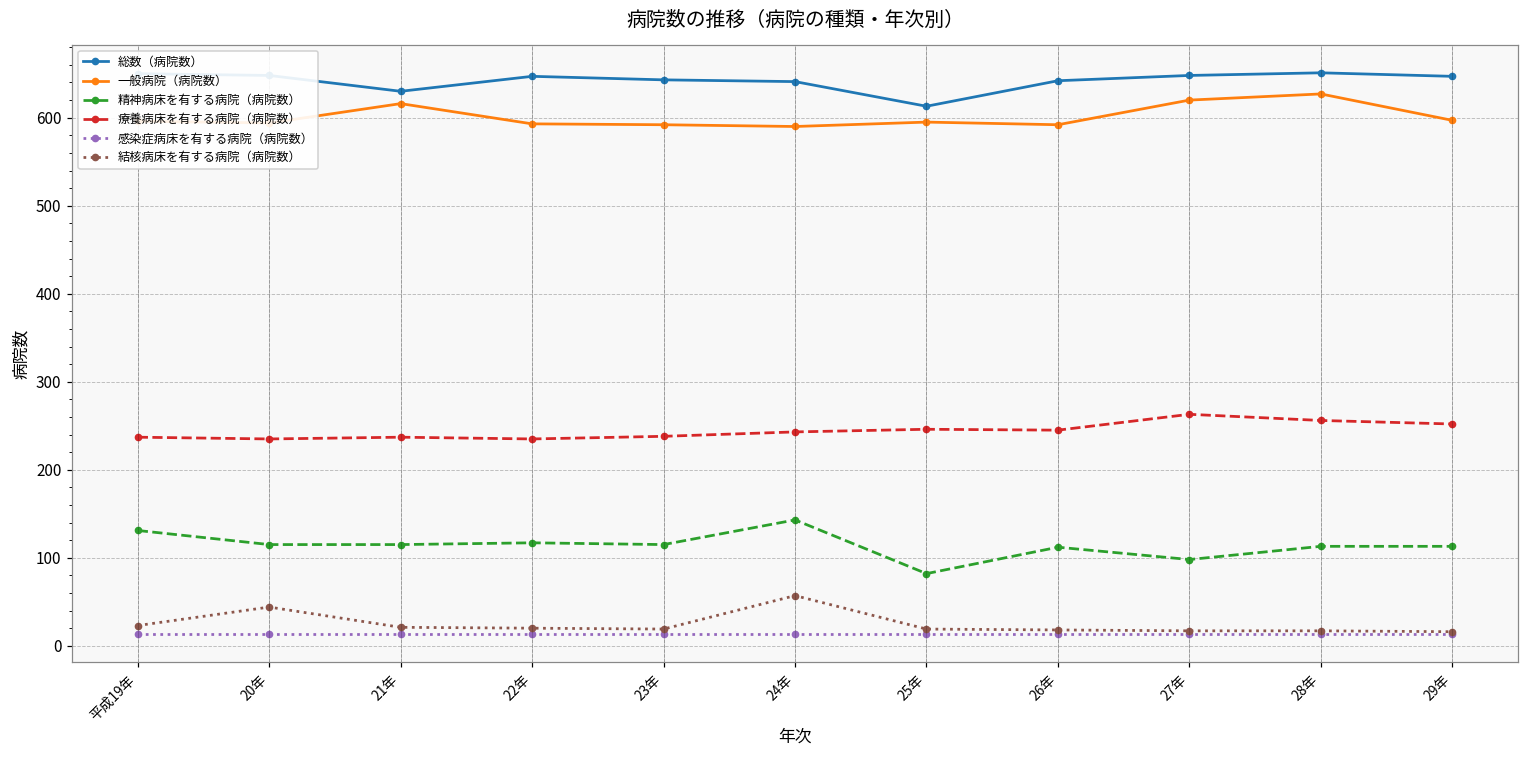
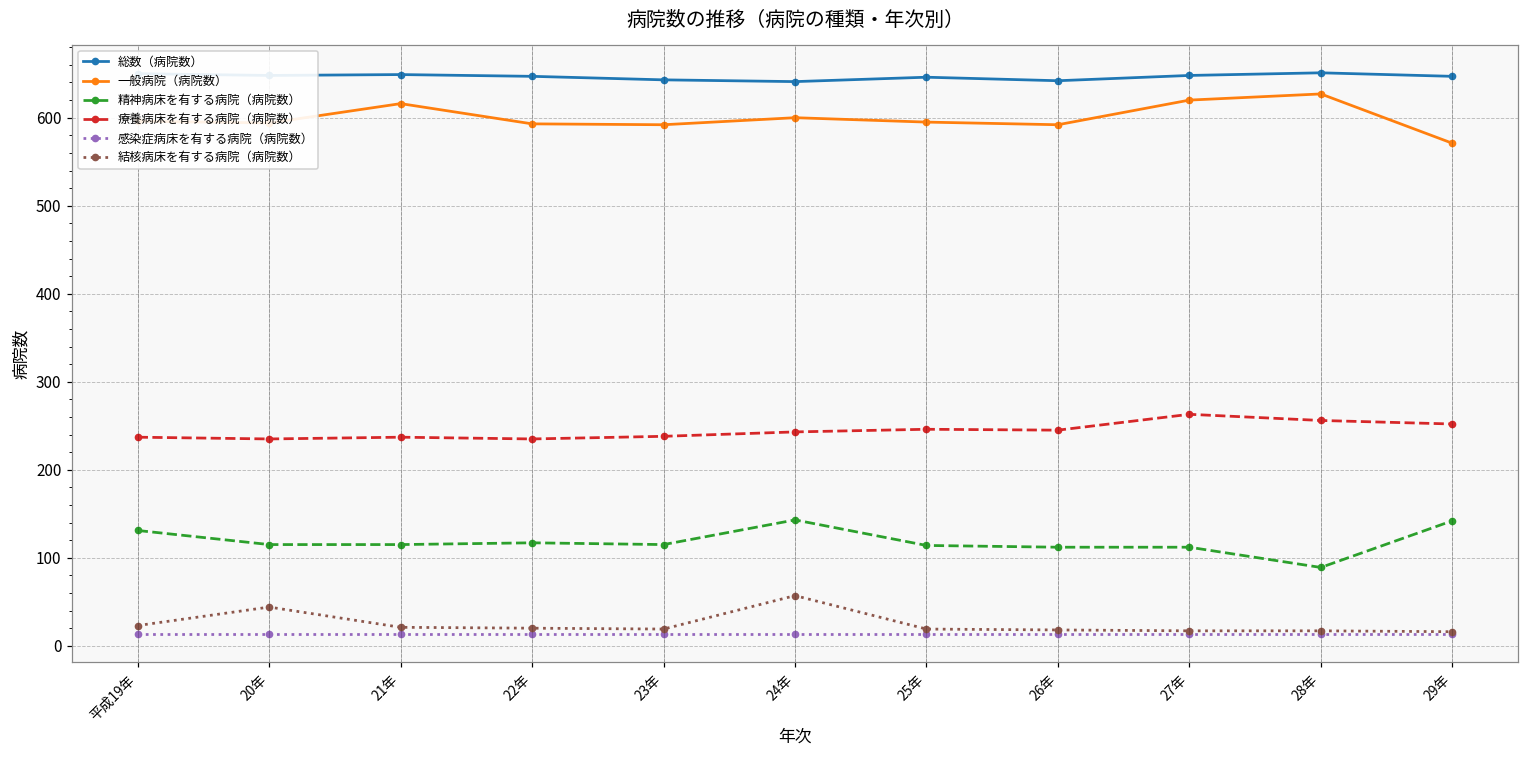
  {
    "総数（病院数）": {
-     "21年": 630,
+     "21年": 650,
      "22年": 650,
      "23年": 640,
      "24年": 640,
-     "25年": 610,
+     "25年": 650,
      "26年": 640,
      "27年": 650,
      "28年": 650,
      "29年": 650
    },
    "一般病院（病院数）": {
      "21年": 620,
      "22年": 590,
      "23年": 590,
-     "24年": 590,
+     "24年": 600,
      "25年": 600,
      "26年": 590,
      "27年": 620,
      "28年": 630,
-     "29年": 600
+     "29年": 570
    },
    "精神病床を有する病院（病院数）": {
      "平成19年": 130,
      "20年": 120,
      "21年": 120,
      "22年": 120,
      "23年": 120,
      "24年": 140,
-     "25年": 80,
+     "25年": 110,
      "26年": 110,
-     "27年": 100,
-     "28年": 110,
-     "29年": 110
+     "27年": 110,
+     "28年": 90,
+     "29年": 140
    },
    "療養病床を有する病院（病院数）": {
      "平成19年": 240,
      "20年": 240,
      "21年": 240,
      "22年": 240,
      "23年": 240,
      "24年": 240,
      "25年": 250,
      "26年": 250,
      "27年": 260,
      "28年": 260,
      "29年": 250
    },
    "感染症病床を有する病院（病院数）": {
      "平成19年": 10,
      "20年": 10,
      "21年": 10,
      "22年": 10,
      "23年": 10,
      "24年": 10,
      "25年": 10,
      "26年": 10,
      "27年": 10,
      "28年": 10
    },
    "結核病床を有する病院（病院数）": {
      "平成19年": 20,
      "20年": 40,
      "21年": 20,
      "22年": 20,
      "23年": 20,
      "24年": 60,
      "25年": 20,
      "26年": 20,
      "27年": 20,
      "28年": 20
    }
  }
